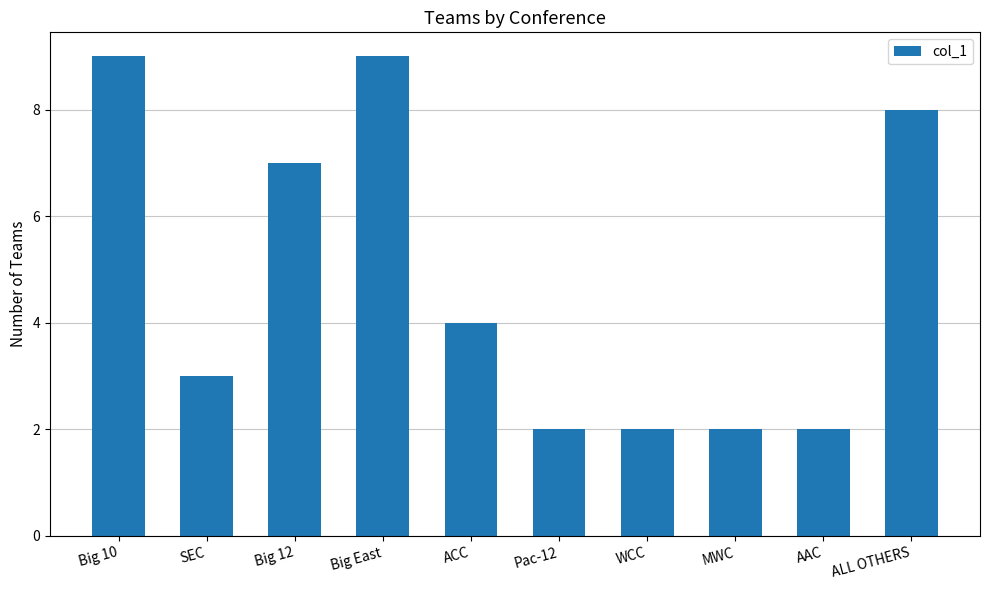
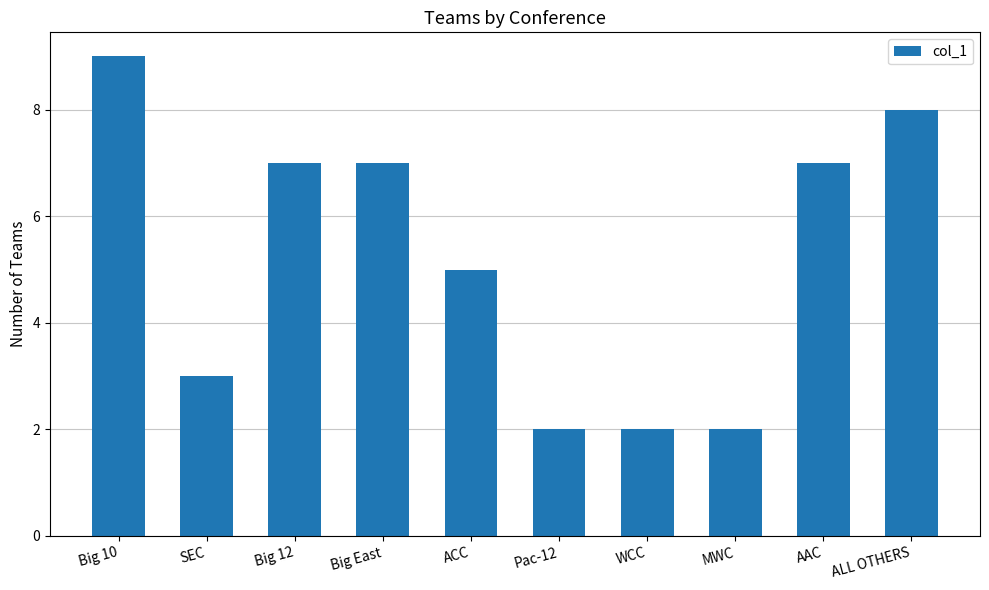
  {
    "Big 10": 9,
    "SEC": 3,
    "Big 12": 7,
-   "Big East": 9,
-   "ACC": 4,
+   "Big East": 7,
+   "ACC": 5,
    "Pac-12": 2,
    "WCC": 2,
    "MWC": 2,
-   "AAC": 2,
+   "AAC": 7,
    "ALL OTHERS": 8
  }
